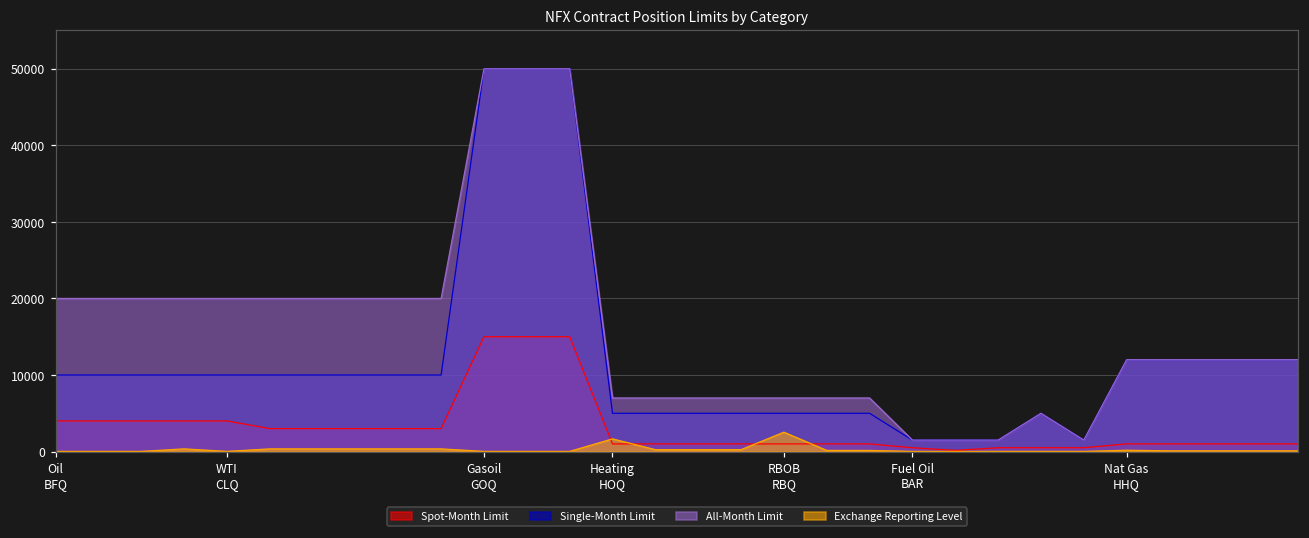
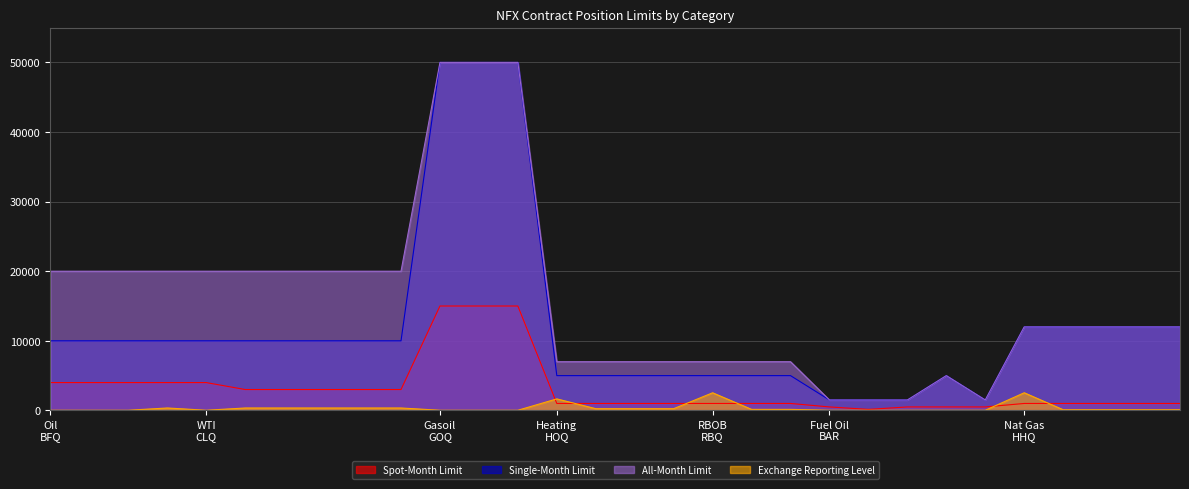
  {
    "Spot-Month Limit": {
      "Oil BFQ": 4000,
      "WTI CLQ": 4000,
      "Gasoil GOQ": 15000,
      "Heating HOQ": 1000,
      "RBOB RBQ": 1000,
      "Fuel Oil BAR": 1000,
      "Nat Gas HHQ": 1000
    },
    "Single-Month Limit": {
      "Oil BFQ": 10000,
      "WTI CLQ": 10000,
      "Heating HOQ": 5000,
      "RBOB RBQ": 5000
    },
    "All-Month Limit": {
      "Oil BFQ": 20000,
      "WTI CLQ": 20000,
      "Heating HOQ": 7000,
      "RBOB RBQ": 7000
    },
    "Exchange Reporting Level": {
      "Oil BFQ": 0,
      "WTI CLQ": 0,
      "Gasoil GOQ": 0,
      "Heating HOQ": 2000,
      "RBOB RBQ": 3000,
      "Fuel Oil BAR": 0,
-     "Nat Gas HHQ": 0
+     "Nat Gas HHQ": 3000
    }
  }
